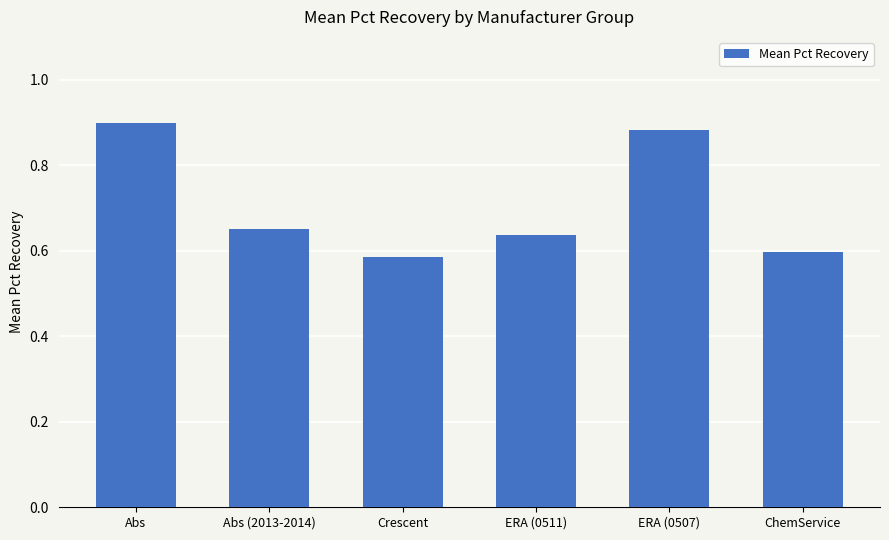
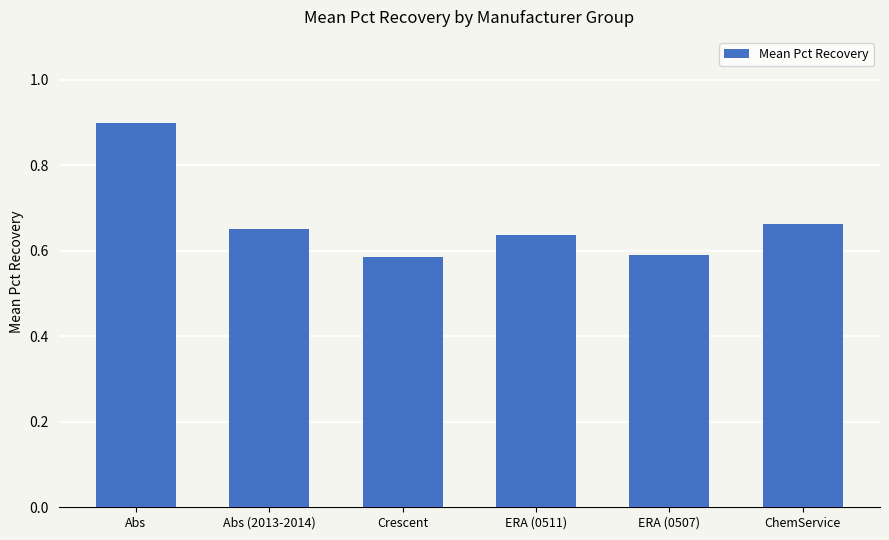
  {
    "Abs": 0.90,
    "Abs (2013-2014)": 0.65,
    "Crescent": 0.58,
    "ERA (0511)": 0.64,
-   "ERA (0507)": 0.88,
-   "ChemService": 0.60
+   "ERA (0507)": 0.59,
+   "ChemService": 0.66
  }
